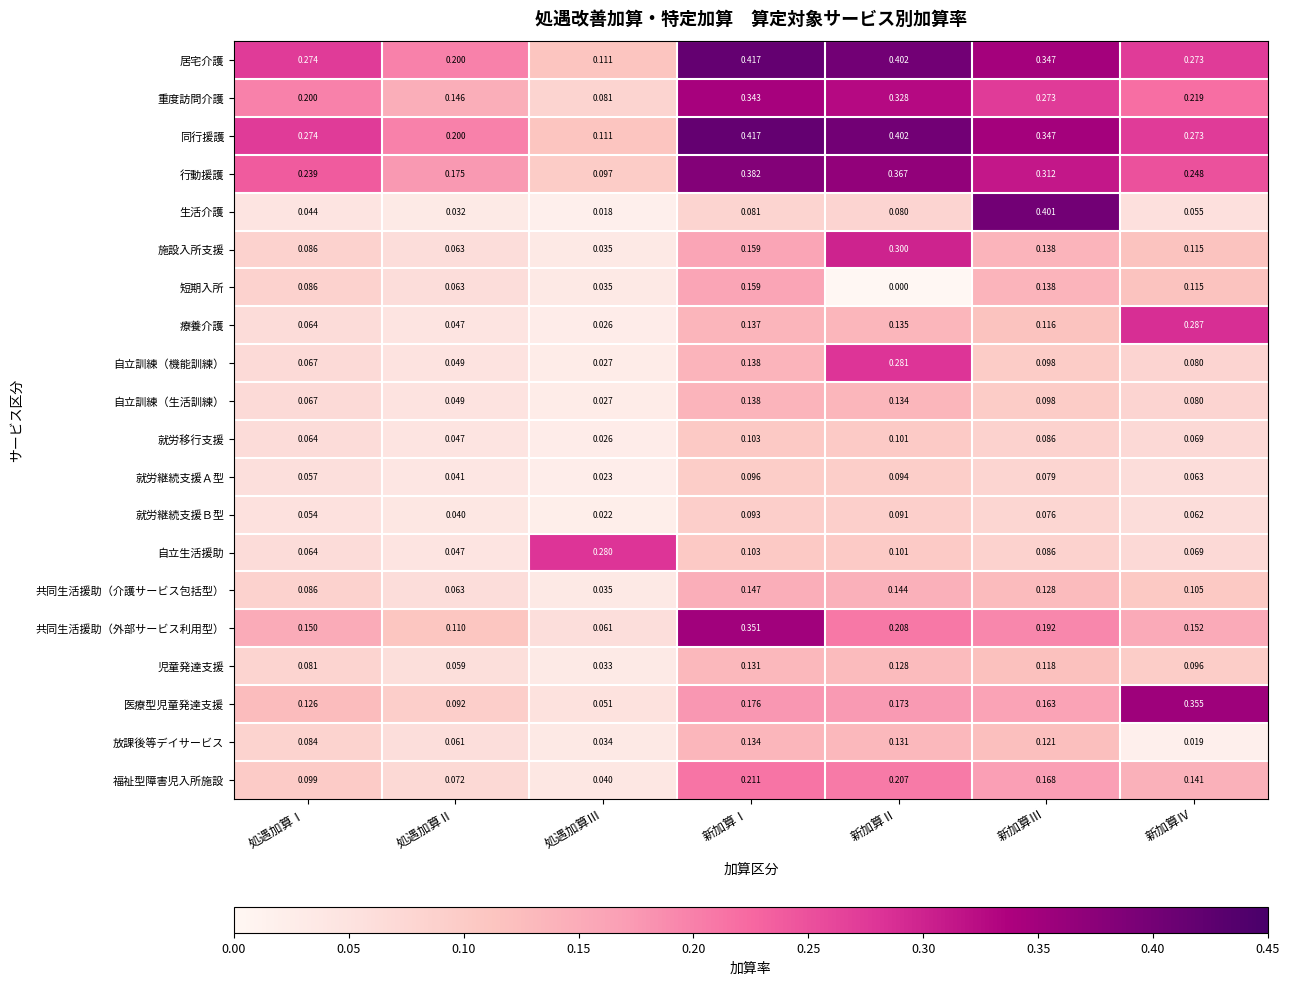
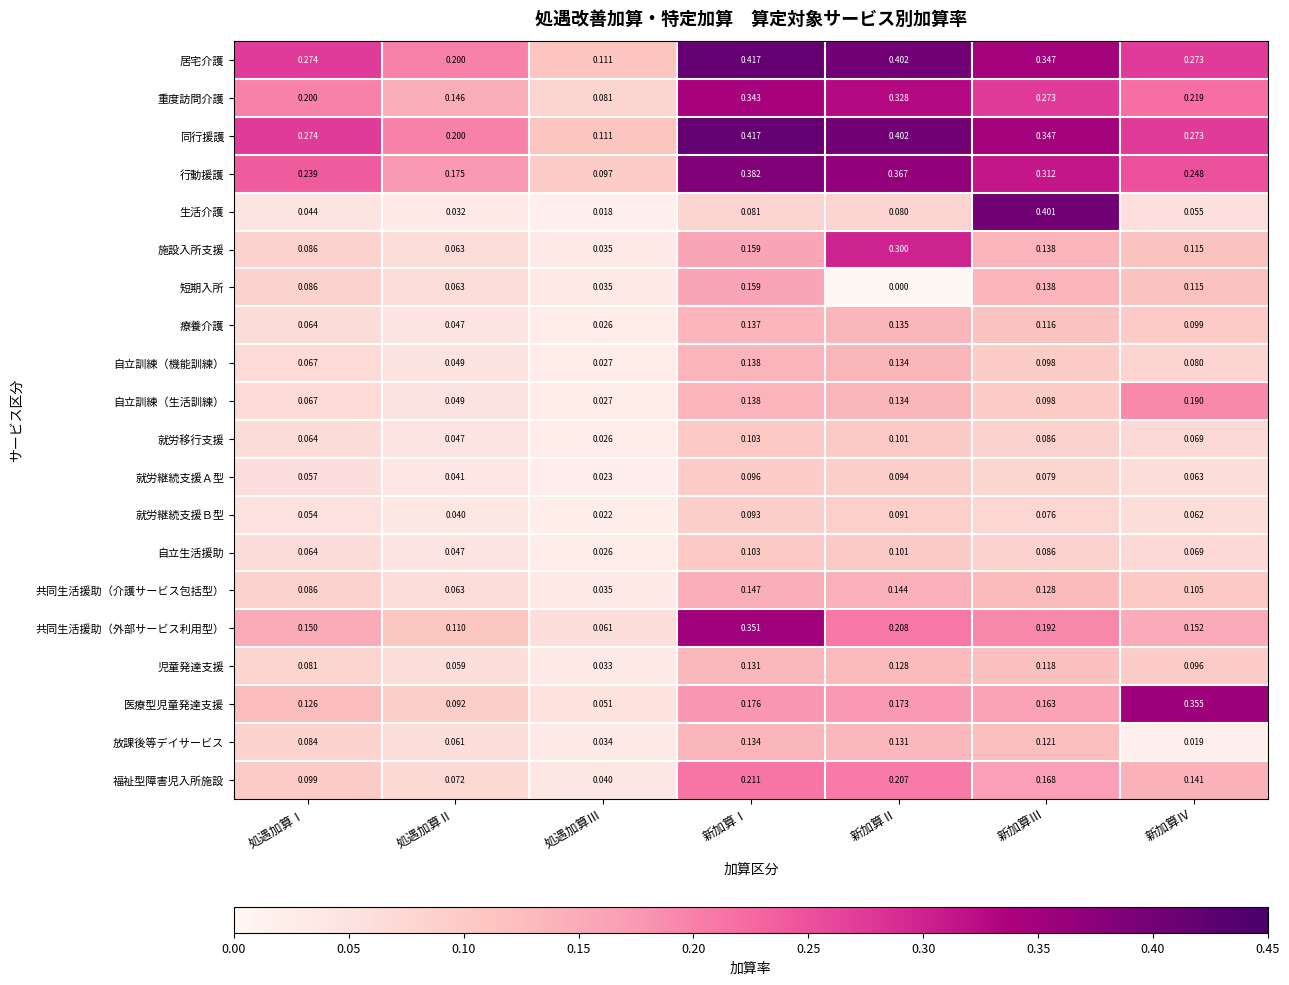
  {
    "居宅介護": {
      "処遇加算Ⅰ": 0.274,
      "処遇加算Ⅱ": 0.200,
      "処遇加算Ⅲ": 0.111,
      "新加算Ⅰ": 0.417,
      "新加算Ⅱ": 0.402,
      "新加算Ⅲ": 0.347,
      "新加算Ⅳ": 0.273
    },
    "重度訪問介護": {
      "処遇加算Ⅰ": 0.200,
      "処遇加算Ⅱ": 0.146,
      "処遇加算Ⅲ": 0.081,
      "新加算Ⅰ": 0.343,
      "新加算Ⅱ": 0.328,
      "新加算Ⅲ": 0.273,
      "新加算Ⅳ": 0.219
    },
    "同行援護": {
      "処遇加算Ⅰ": 0.274,
      "処遇加算Ⅱ": 0.200,
      "処遇加算Ⅲ": 0.111,
      "新加算Ⅰ": 0.417,
      "新加算Ⅱ": 0.402,
      "新加算Ⅲ": 0.347,
      "新加算Ⅳ": 0.273
    },
    "行動援護": {
      "処遇加算Ⅰ": 0.239,
      "処遇加算Ⅱ": 0.175,
      "処遇加算Ⅲ": 0.097,
      "新加算Ⅰ": 0.382,
      "新加算Ⅱ": 0.367,
      "新加算Ⅲ": 0.312,
      "新加算Ⅳ": 0.248
    },
    "生活介護": {
      "処遇加算Ⅰ": 0.044,
      "処遇加算Ⅱ": 0.032,
      "処遇加算Ⅲ": 0.018,
      "新加算Ⅰ": 0.081,
      "新加算Ⅱ": 0.080,
      "新加算Ⅲ": 0.401,
      "新加算Ⅳ": 0.055
    },
    "施設入所支援": {
      "処遇加算Ⅰ": 0.086,
      "処遇加算Ⅱ": 0.063,
      "処遇加算Ⅲ": 0.035,
      "新加算Ⅰ": 0.159,
      "新加算Ⅱ": 0.300,
      "新加算Ⅲ": 0.138,
      "新加算Ⅳ": 0.115
    },
    "短期入所": {
      "処遇加算Ⅰ": 0.086,
      "処遇加算Ⅱ": 0.063,
      "処遇加算Ⅲ": 0.035,
      "新加算Ⅰ": 0.159,
      "新加算Ⅱ": 0.000,
      "新加算Ⅲ": 0.138,
      "新加算Ⅳ": 0.115
    },
    "療養介護": {
      "処遇加算Ⅰ": 0.064,
      "処遇加算Ⅱ": 0.047,
      "処遇加算Ⅲ": 0.026,
      "新加算Ⅰ": 0.137,
      "新加算Ⅱ": 0.135,
      "新加算Ⅲ": 0.116,
-     "新加算Ⅳ": 0.287
+     "新加算Ⅳ": 0.099
    },
    "自立訓練（機能訓練）": {
      "処遇加算Ⅰ": 0.067,
      "処遇加算Ⅱ": 0.049,
      "処遇加算Ⅲ": 0.027,
      "新加算Ⅰ": 0.138,
-     "新加算Ⅱ": 0.281,
+     "新加算Ⅱ": 0.134,
      "新加算Ⅲ": 0.098,
      "新加算Ⅳ": 0.080
    },
    "自立訓練（生活訓練）": {
      "処遇加算Ⅰ": 0.067,
      "処遇加算Ⅱ": 0.049,
      "処遇加算Ⅲ": 0.027,
      "新加算Ⅰ": 0.138,
      "新加算Ⅱ": 0.134,
      "新加算Ⅲ": 0.098,
-     "新加算Ⅳ": 0.080
+     "新加算Ⅳ": 0.190
    },
    "就労移行支援": {
      "処遇加算Ⅰ": 0.064,
      "処遇加算Ⅱ": 0.047,
      "処遇加算Ⅲ": 0.026,
      "新加算Ⅰ": 0.103,
      "新加算Ⅱ": 0.101,
      "新加算Ⅲ": 0.086,
      "新加算Ⅳ": 0.069
    },
    "就労継続支援Ａ型": {
      "処遇加算Ⅰ": 0.057,
      "処遇加算Ⅱ": 0.041,
      "処遇加算Ⅲ": 0.023,
      "新加算Ⅰ": 0.096,
      "新加算Ⅱ": 0.094,
      "新加算Ⅲ": 0.079,
      "新加算Ⅳ": 0.063
    },
    "就労継続支援Ｂ型": {
      "処遇加算Ⅰ": 0.054,
      "処遇加算Ⅱ": 0.040,
      "処遇加算Ⅲ": 0.022,
      "新加算Ⅰ": 0.093,
      "新加算Ⅱ": 0.091,
      "新加算Ⅲ": 0.076,
      "新加算Ⅳ": 0.062
    },
    "自立生活援助": {
      "処遇加算Ⅰ": 0.064,
      "処遇加算Ⅱ": 0.047,
-     "処遇加算Ⅲ": 0.280,
+     "処遇加算Ⅲ": 0.026,
      "新加算Ⅰ": 0.103,
      "新加算Ⅱ": 0.101,
      "新加算Ⅲ": 0.086,
      "新加算Ⅳ": 0.069
    },
    "共同生活援助（介護サービス包括型）": {
      "処遇加算Ⅰ": 0.086,
      "処遇加算Ⅱ": 0.063,
      "処遇加算Ⅲ": 0.035,
      "新加算Ⅰ": 0.147,
      "新加算Ⅱ": 0.144,
      "新加算Ⅲ": 0.128,
      "新加算Ⅳ": 0.105
    },
    "共同生活援助（外部サービス利用型）": {
      "処遇加算Ⅰ": 0.150,
      "処遇加算Ⅱ": 0.110,
      "処遇加算Ⅲ": 0.061,
      "新加算Ⅰ": 0.351,
      "新加算Ⅱ": 0.208,
      "新加算Ⅲ": 0.192,
      "新加算Ⅳ": 0.152
    },
    "児童発達支援": {
      "処遇加算Ⅰ": 0.081,
      "処遇加算Ⅱ": 0.059,
      "処遇加算Ⅲ": 0.033,
      "新加算Ⅰ": 0.131,
      "新加算Ⅱ": 0.128,
      "新加算Ⅲ": 0.118,
      "新加算Ⅳ": 0.096
    },
    "医療型児童発達支援": {
      "処遇加算Ⅰ": 0.126,
      "処遇加算Ⅱ": 0.092,
      "処遇加算Ⅲ": 0.051,
      "新加算Ⅰ": 0.176,
      "新加算Ⅱ": 0.173,
      "新加算Ⅲ": 0.163,
      "新加算Ⅳ": 0.355
    },
    "放課後等デイサービス": {
      "処遇加算Ⅰ": 0.084,
      "処遇加算Ⅱ": 0.061,
      "処遇加算Ⅲ": 0.034,
      "新加算Ⅰ": 0.134,
      "新加算Ⅱ": 0.131,
      "新加算Ⅲ": 0.121,
      "新加算Ⅳ": 0.019
    },
    "福祉型障害児入所施設": {
      "処遇加算Ⅰ": 0.099,
      "処遇加算Ⅱ": 0.072,
      "処遇加算Ⅲ": 0.040,
      "新加算Ⅰ": 0.211,
      "新加算Ⅱ": 0.207,
      "新加算Ⅲ": 0.168,
      "新加算Ⅳ": 0.141
    }
  }
